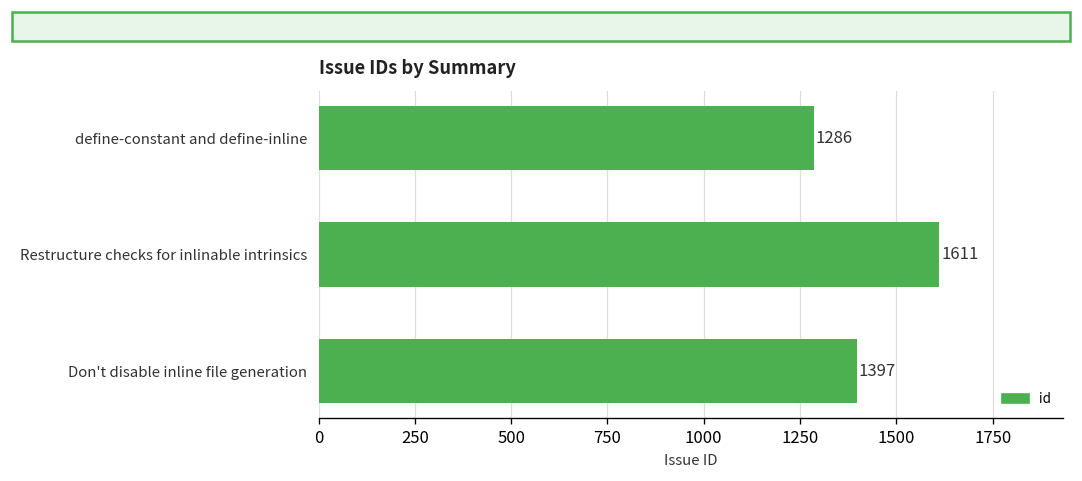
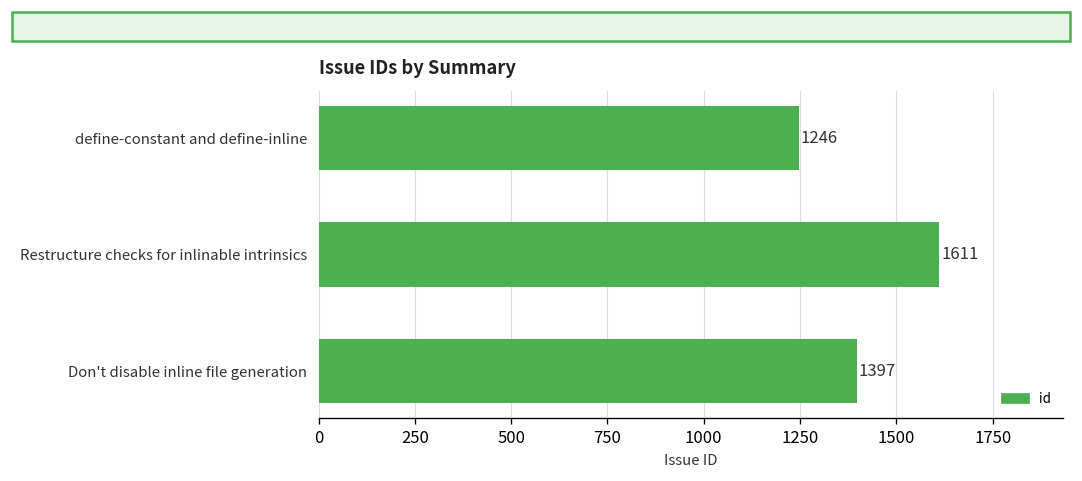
  {
-   "define-constant and define-inline": 1286,
+   "define-constant and define-inline": 1246,
    "Restructure checks for inlinable intrinsics": 1611,
    "Don't disable inline file generation": 1397
  }
